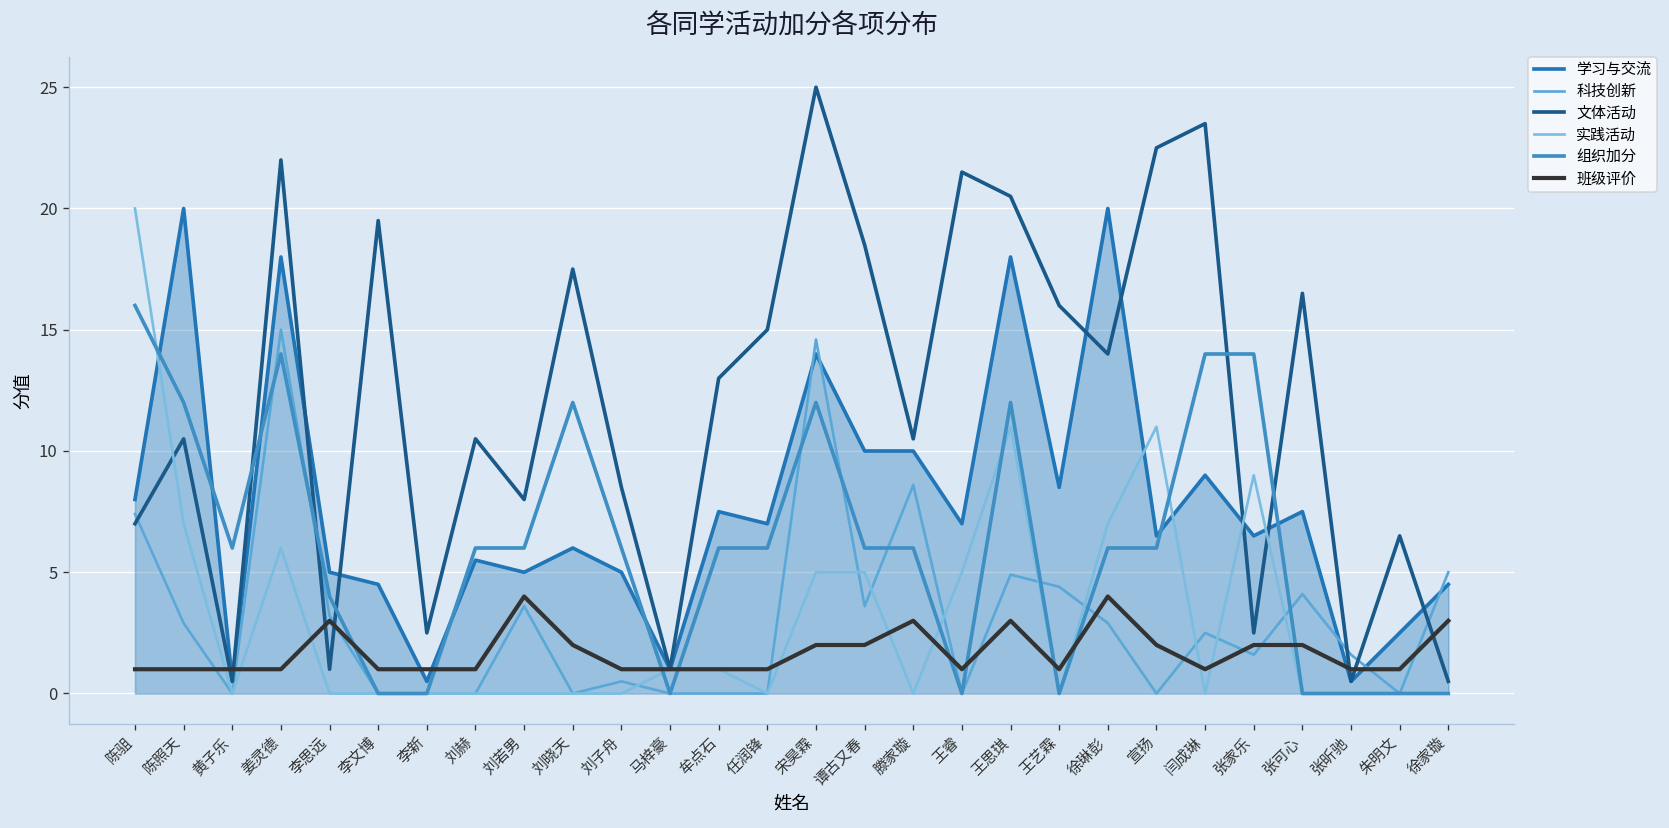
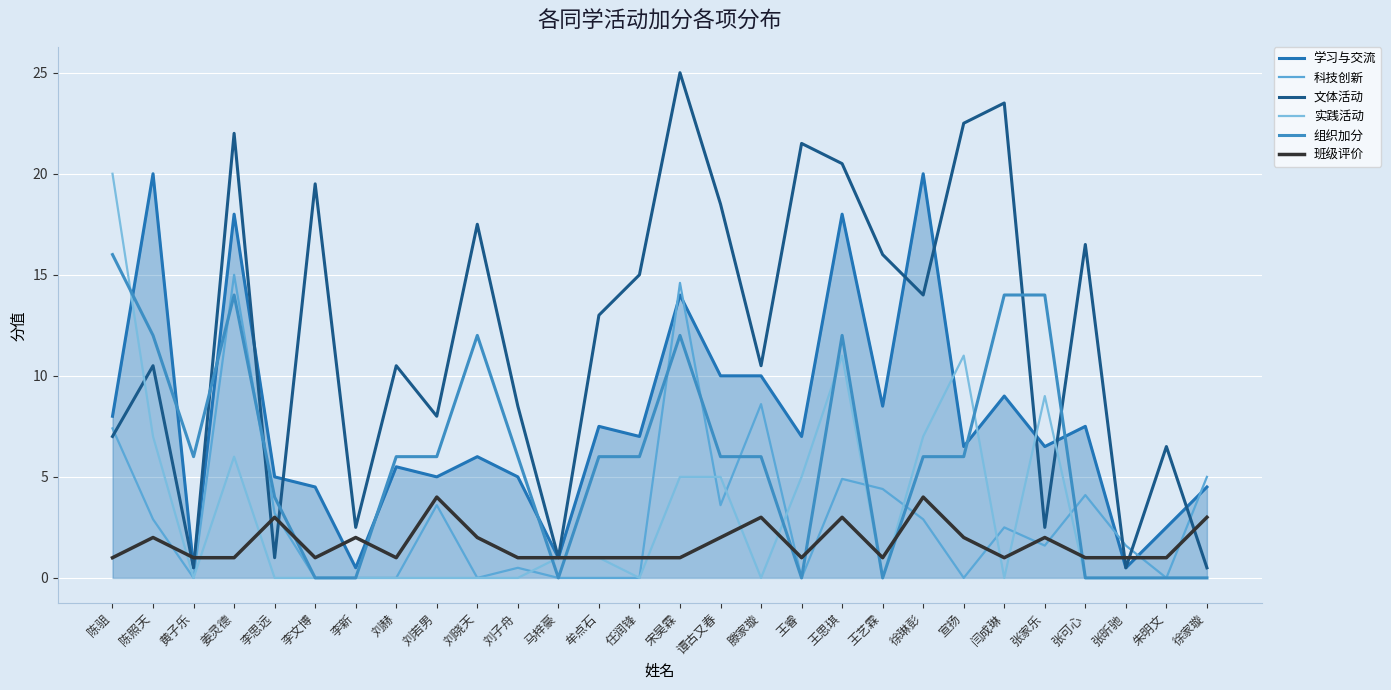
  {
    "班级评价": {
      "陈驵": 1,
-     "陈照天": 1,
+     "陈照天": 2,
      "黄子乐": 1,
      "姜灵德": 1,
      "李思远": 3,
      "李文博": 1,
-     "李新": 1,
+     "李新": 2,
      "刘赫": 1,
      "刘若男": 4,
      "刘晓天": 2,
      "刘子舟": 1,
      "任润锋": 1,
-     "宋昊霖": 2,
+     "宋昊霖": 1,
      "谭古又春": 2,
      "滕家璇": 3,
      "王睿": 1,
      "王思琪": 3,
      "王艺霖": 1,
      "徐琳彭": 4,
      "宣扬": 2,
      "闫成琳": 1,
      "张家乐": 2,
-     "张可心": 2,
+     "张可心": 1,
      "张昕驰": 1,
      "朱明文": 1,
      "徐家璇": 3
    }
  }
